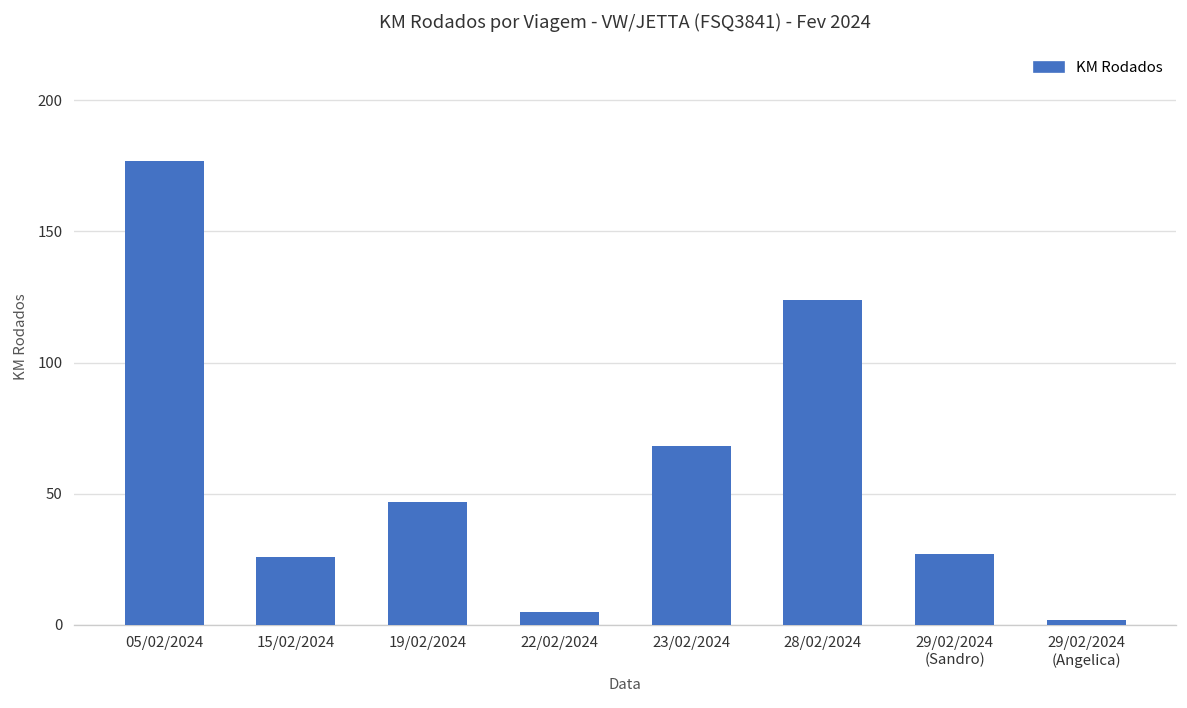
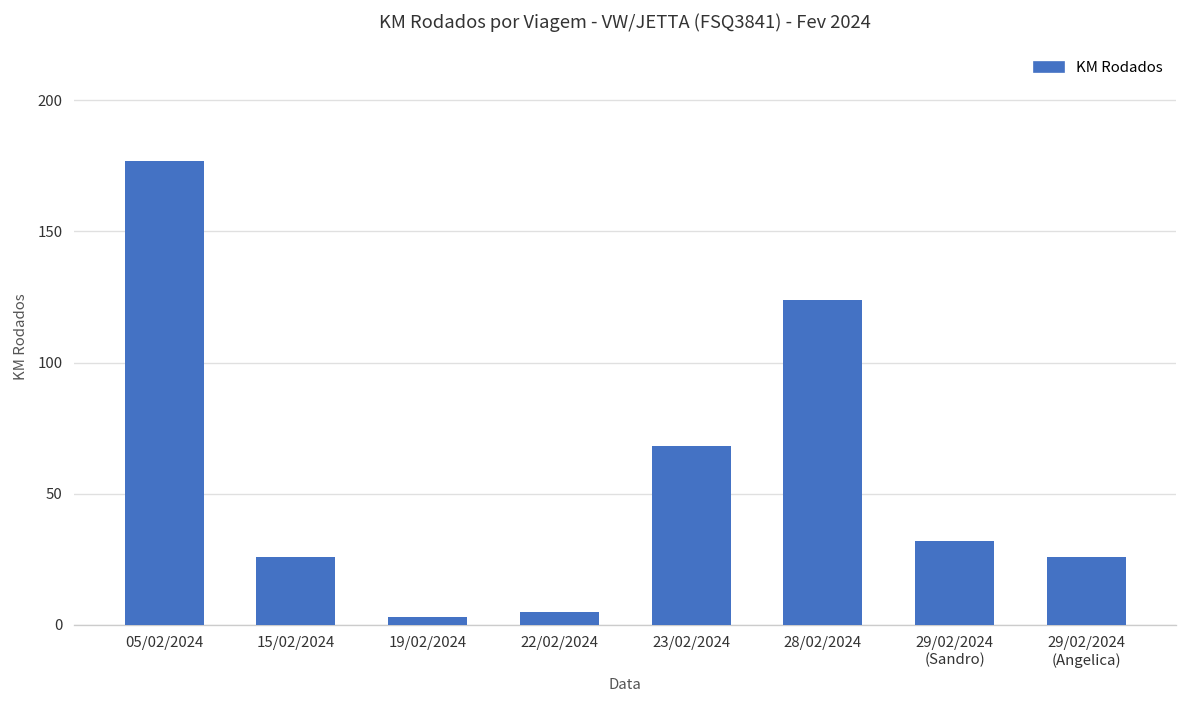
  {
    "05/02/2024": 177,
    "15/02/2024": 26,
-   "19/02/2024": 47,
+   "19/02/2024": 3,
    "22/02/2024": 5,
    "23/02/2024": 68,
    "28/02/2024": 124,
-   "29/02/2024 (Sandro)": 27,
-   "29/02/2024 (Angelica)": 2
+   "29/02/2024 (Sandro)": 32,
+   "29/02/2024 (Angelica)": 26
  }
